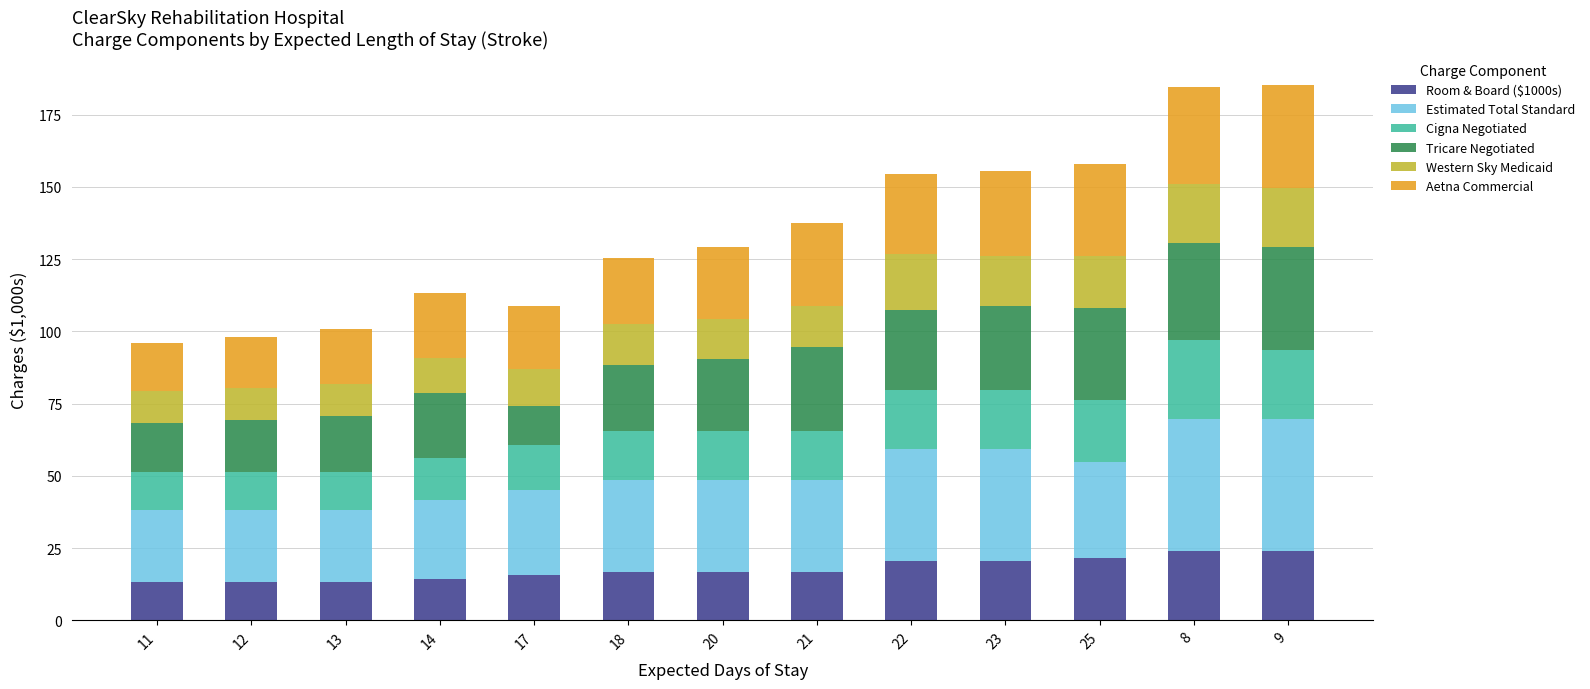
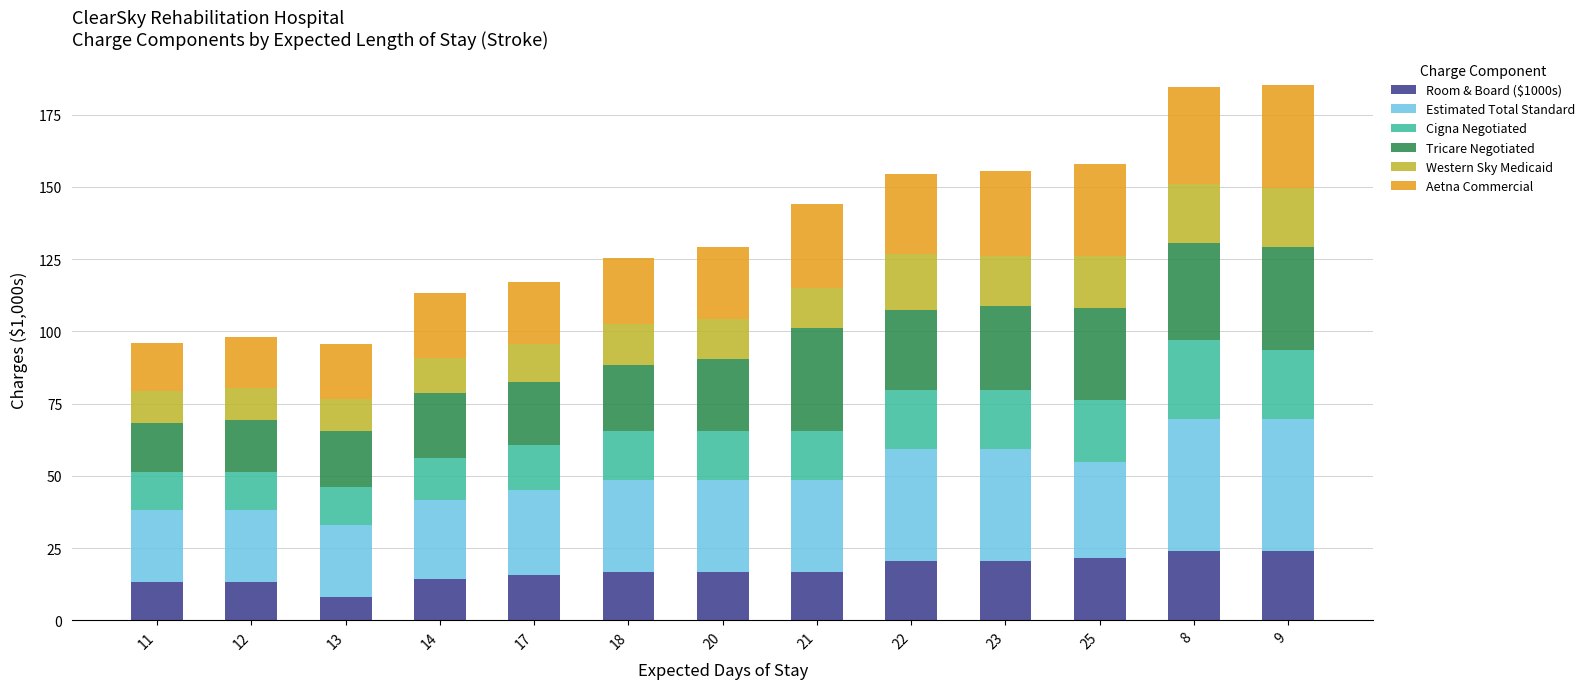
  {
    "Room & Board ($1000s)": {
      "11": 13,
      "12": 13,
-     "13": 13,
+     "13": 8,
      "14": 14,
      "17": 16,
      "18": 17,
      "20": 17,
      "21": 17,
      "22": 20,
      "23": 20,
      "25": 22,
      "8": 24,
      "9": 24
    },
    "Estimated Total Standard": {
      "11": 25,
      "12": 25,
      "13": 25,
      "14": 27,
      "17": 30,
      "18": 32,
      "20": 32,
      "21": 32,
      "22": 39,
      "23": 39,
      "25": 33,
      "8": 46,
      "9": 46
    },
    "Cigna Negotiated": {
      "11": 13,
      "12": 13,
      "13": 13,
      "14": 14,
      "17": 16,
      "18": 17,
      "20": 17,
      "21": 17,
      "22": 20,
      "23": 20,
      "25": 22,
      "8": 27,
      "9": 24
    },
    "Tricare Negotiated": {
      "11": 17,
      "12": 18,
      "13": 19,
      "14": 22,
-     "17": 13,
+     "17": 22,
      "18": 23,
      "20": 25,
-     "21": 29,
+     "21": 36,
      "22": 28,
      "23": 29,
      "25": 32,
      "8": 34,
      "9": 36
    }
  }
